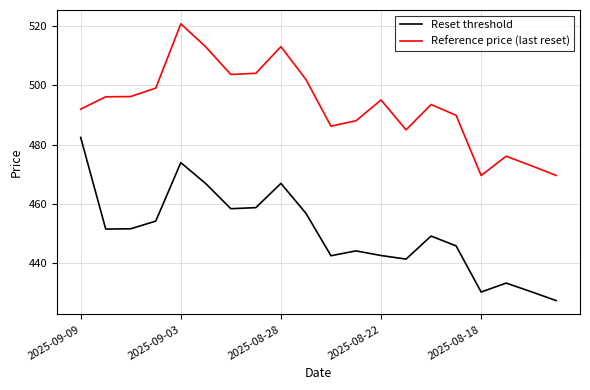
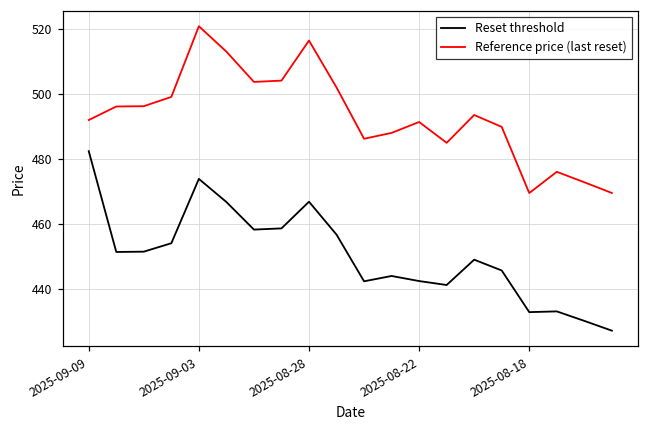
  {
    "Reset threshold": {
      "2025-09-09": 482,
      "2025-09-03": 474,
      "2025-08-28": 467,
      "2025-08-22": 443,
-     "2025-08-18": 430
+     "2025-08-18": 433
    },
    "Reference price (last reset)": {
      "2025-09-09": 492,
      "2025-09-03": 521,
-     "2025-08-28": 513,
-     "2025-08-22": 495,
+     "2025-08-28": 516,
+     "2025-08-22": 491,
      "2025-08-18": 470
    }
  }
